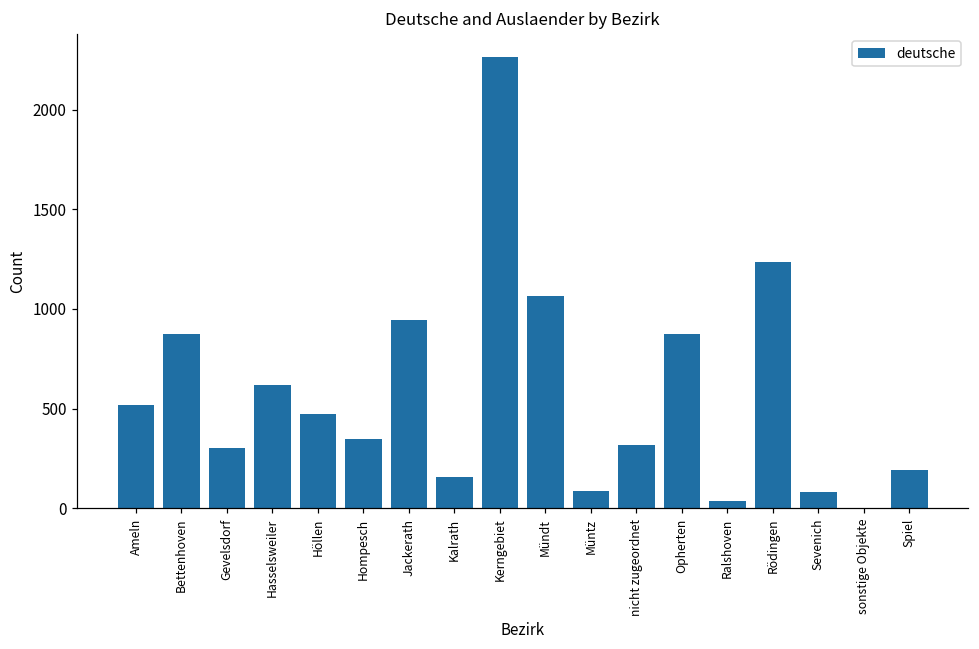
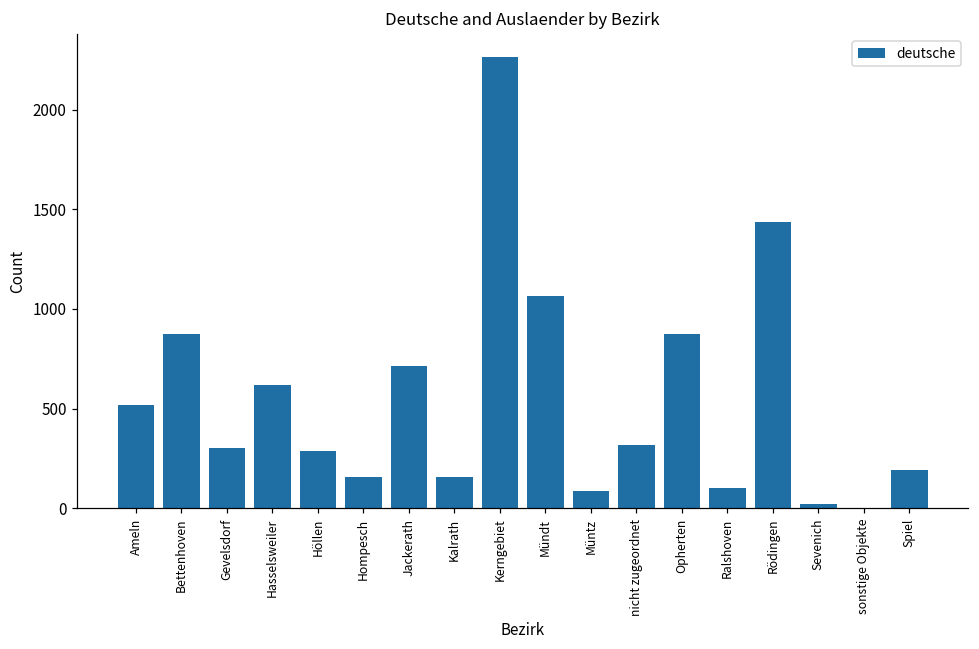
  {
    "Ameln": 520,
    "Bettenhoven": 870,
    "Gevelsdorf": 300,
    "Hasselsweiler": 620,
-   "Höllen": 480,
-   "Hompesch": 350,
-   "Jackerath": 950,
+   "Höllen": 290,
+   "Hompesch": 160,
+   "Jackerath": 710,
    "Kalrath": 160,
    "Kerngebiet": 2260,
    "Mündt": 1070,
    "Müntz": 90,
    "nicht zugeordnet": 320,
    "Opherten": 870,
-   "Ralshoven": 40,
-   "Rödingen": 1230,
-   "Sevenich": 80,
+   "Ralshoven": 100,
+   "Rödingen": 1430,
+   "Sevenich": 20,
    "Spiel": 190
  }
